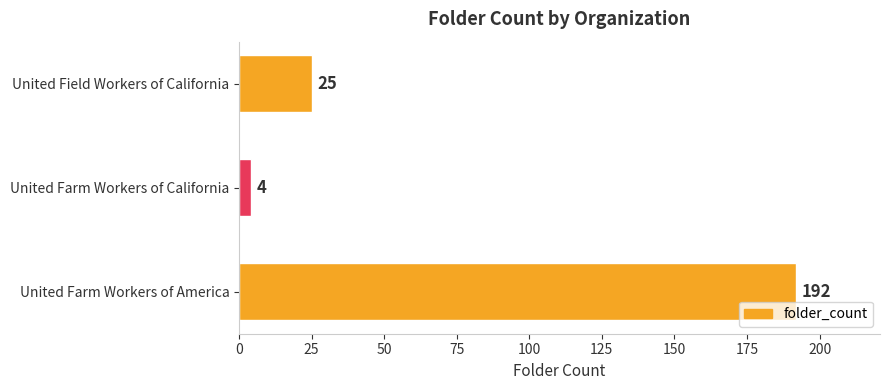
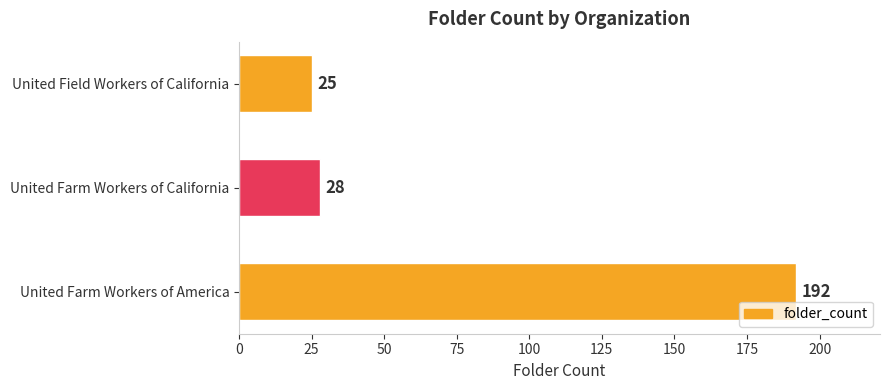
  {
    "United Field Workers of California": 25,
-   "United Farm Workers of California": 4,
+   "United Farm Workers of California": 28,
    "United Farm Workers of America": 192
  }
